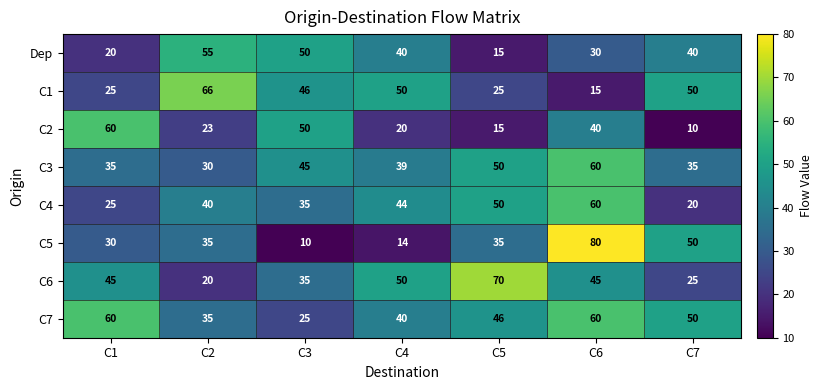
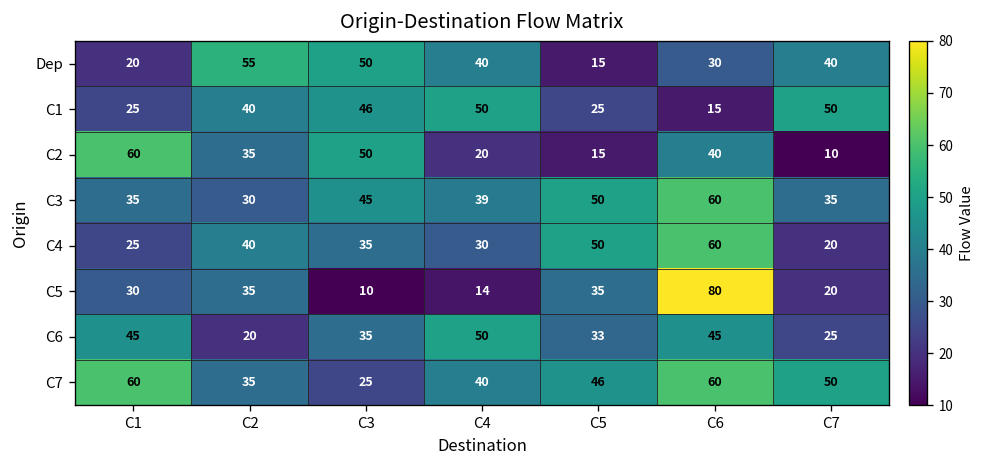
  {
    "Dep": {
      "C1": 20,
      "C2": 55,
      "C3": 50,
      "C4": 40,
      "C5": 15,
      "C6": 30,
      "C7": 40
    },
    "C1": {
      "C1": 25,
-     "C2": 66,
+     "C2": 40,
      "C3": 46,
      "C4": 50,
      "C5": 25,
      "C6": 15,
      "C7": 50
    },
    "C2": {
      "C1": 60,
-     "C2": 23,
+     "C2": 35,
      "C3": 50,
      "C4": 20,
      "C5": 15,
      "C6": 40,
      "C7": 10
    },
    "C3": {
      "C1": 35,
      "C2": 30,
      "C3": 45,
      "C4": 39,
      "C5": 50,
      "C6": 60,
      "C7": 35
    },
    "C4": {
      "C1": 25,
      "C2": 40,
      "C3": 35,
-     "C4": 44,
+     "C4": 30,
      "C5": 50,
      "C6": 60,
      "C7": 20
    },
    "C5": {
      "C1": 30,
      "C2": 35,
      "C3": 10,
      "C4": 14,
      "C5": 35,
      "C6": 80,
-     "C7": 50
+     "C7": 20
    },
    "C6": {
      "C1": 45,
      "C2": 20,
      "C3": 35,
      "C4": 50,
-     "C5": 70,
+     "C5": 33,
      "C6": 45,
      "C7": 25
    },
    "C7": {
      "C1": 60,
      "C2": 35,
      "C3": 25,
      "C4": 40,
      "C5": 46,
      "C6": 60,
      "C7": 50
    }
  }
